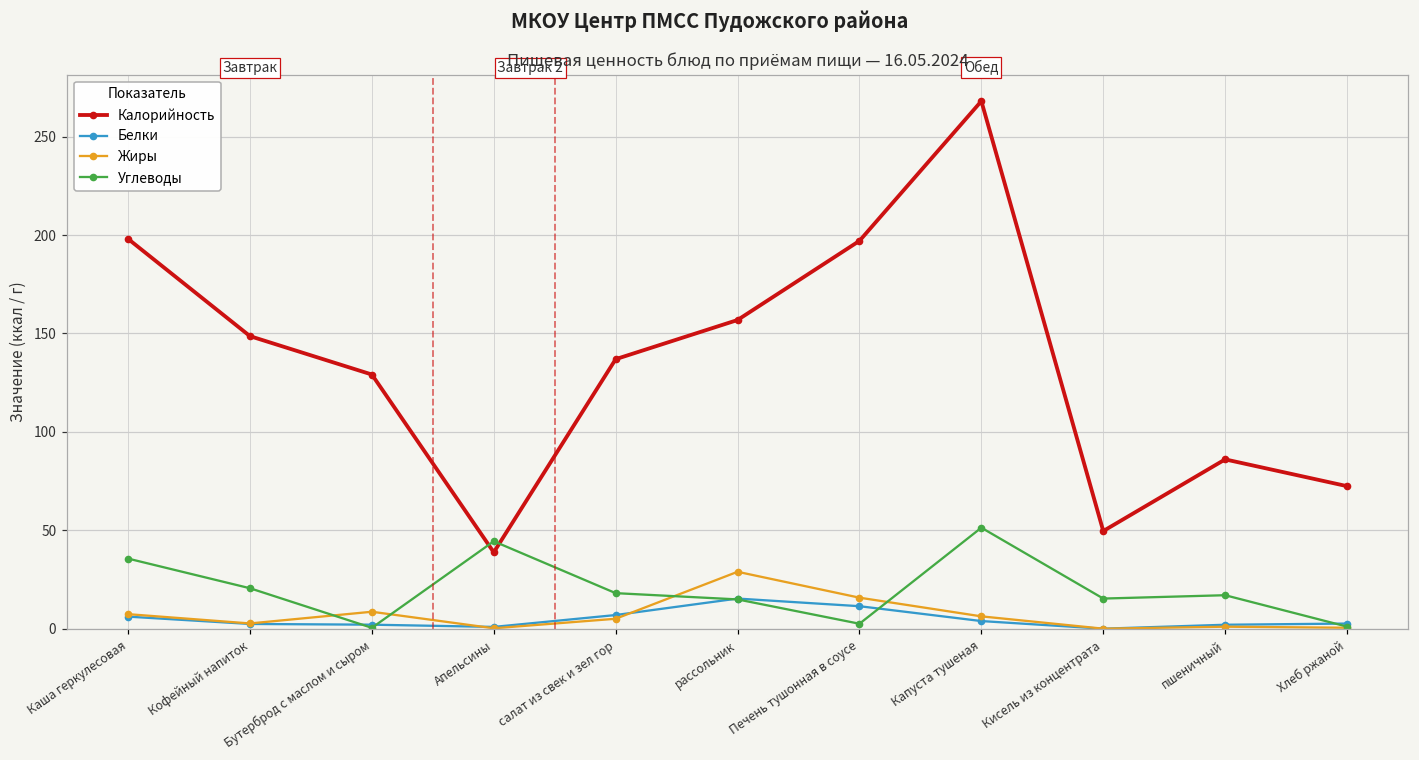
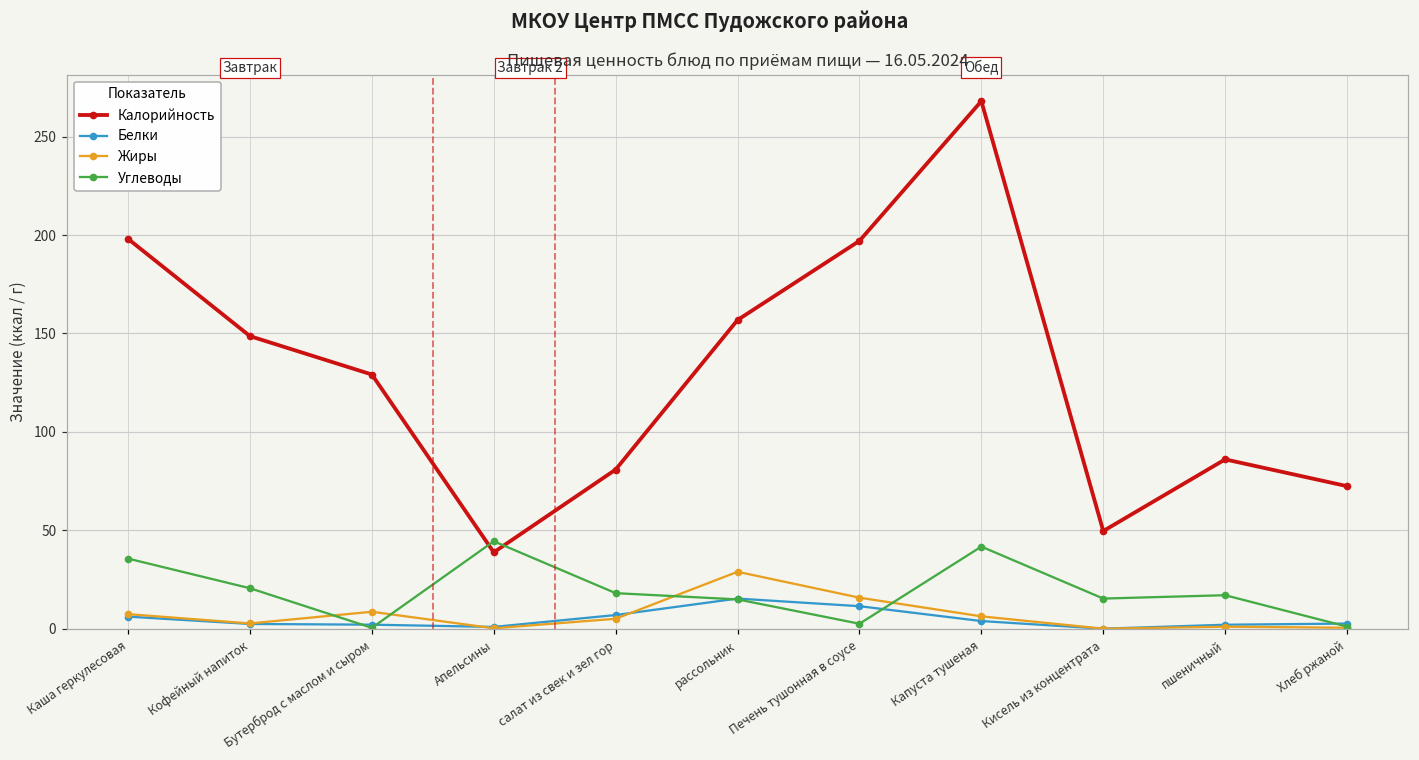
  {
    "Калорийность": {
      "Каша геркулесовая": 198,
      "Кофейный напиток": 149,
      "Бутерброд с маслом и сыром": 129,
      "Апельсины": 39,
-     "салат из свек и зел гор": 137,
+     "салат из свек и зел гор": 81,
      "рассольник": 157,
      "Печень тушонная в соусе": 197,
      "Капуста тушеная": 268,
      "Кисель из концентрата": 50,
      "пшеничный": 86,
      "Хлеб ржаной": 72
    },
    "Белки": {
      "Бутерброд с маслом и сыром": 2,
      "салат из свек и зел гор": 7,
      "Печень тушонная в соусе": 11,
      "Капуста тушеная": 4,
      "Хлеб ржаной": 3
    },
    "Жиры": {
      "Бутерброд с маслом и сыром": 9,
      "салат из свек и зел гор": 5,
      "рассольник": 29,
      "Печень тушонная в соусе": 16,
      "Капуста тушеная": 6
    },
    "Углеводы": {
      "Каша геркулесовая": 36,
      "Кофейный напиток": 21,
      "Бутерброд с маслом и сыром": 0,
      "Апельсины": 44,
      "салат из свек и зел гор": 18,
      "Печень тушонная в соусе": 3,
-     "Капуста тушеная": 51,
+     "Капуста тушеная": 42,
      "Кисель из концентрата": 15,
      "пшеничный": 17
    }
  }
